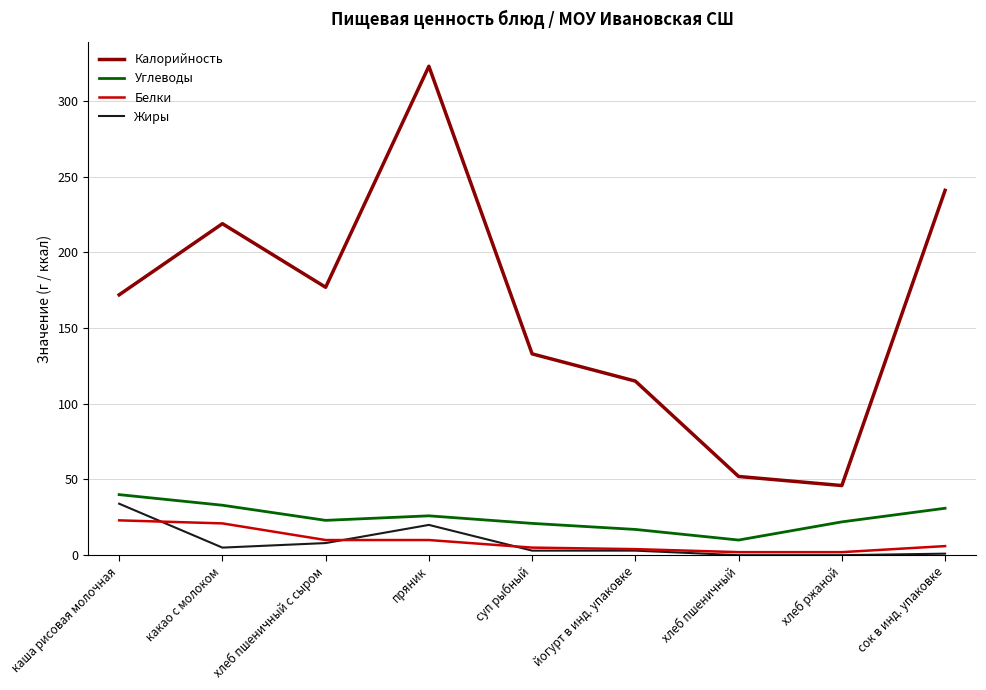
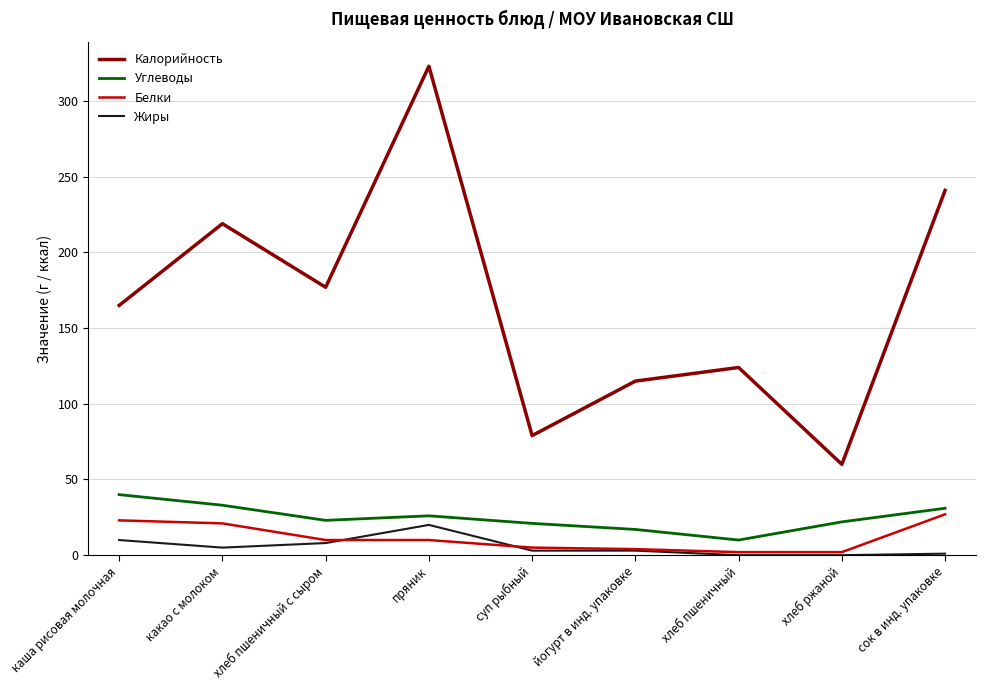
  {
    "Калорийность": {
-     "каша рисовая молочная": 172,
+     "каша рисовая молочная": 165,
      "какао с молоком": 219,
      "хлеб пшеничный с сыром": 177,
      "пряник": 323,
-     "суп рыбный": 133,
+     "суп рыбный": 79,
      "йогурт в инд. упаковке": 115,
-     "хлеб пшеничный": 52,
-     "хлеб ржаной": 46,
+     "хлеб пшеничный": 124,
+     "хлеб ржаной": 60,
      "сок в инд. упаковке": 241
    },
    "Углеводы": {
      "каша рисовая молочная": 40,
      "какао с молоком": 33,
      "хлеб пшеничный с сыром": 23,
      "пряник": 26,
      "суп рыбный": 21,
      "йогурт в инд. упаковке": 17,
      "хлеб пшеничный": 10,
      "хлеб ржаной": 22,
      "сок в инд. упаковке": 31
    },
    "Белки": {
      "каша рисовая молочная": 23,
      "какао с молоком": 21,
      "хлеб пшеничный с сыром": 10,
      "пряник": 10,
      "суп рыбный": 5,
      "хлеб пшеничный": 2,
      "хлеб ржаной": 2,
-     "сок в инд. упаковке": 6
+     "сок в инд. упаковке": 27
    },
    "Жиры": {
-     "каша рисовая молочная": 34,
+     "каша рисовая молочная": 10,
      "какао с молоком": 5,
      "хлеб пшеничный с сыром": 8,
      "пряник": 20,
      "суп рыбный": 3,
      "хлеб пшеничный": 0,
      "хлеб ржаной": 0,
      "сок в инд. упаковке": 1
    }
  }
